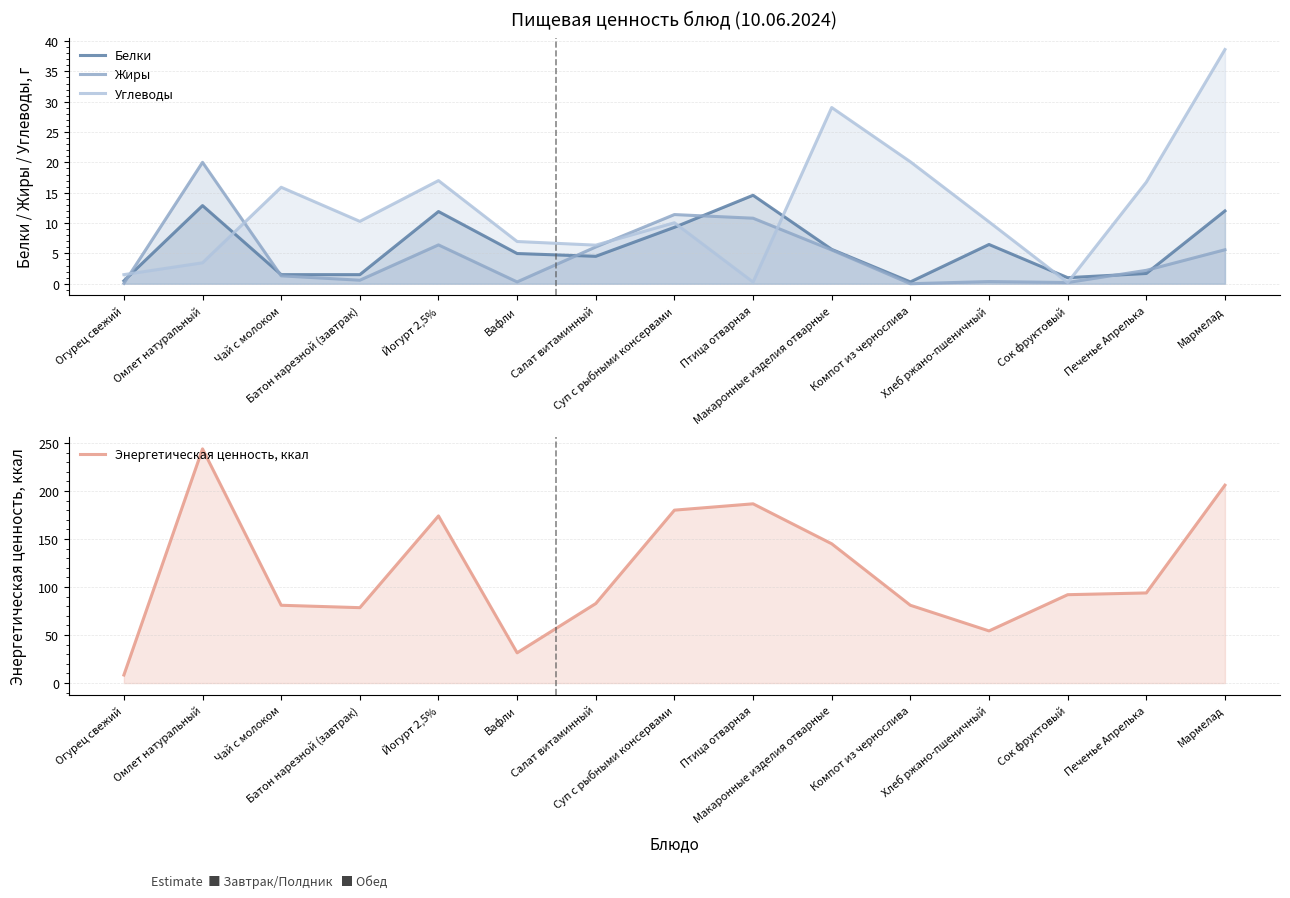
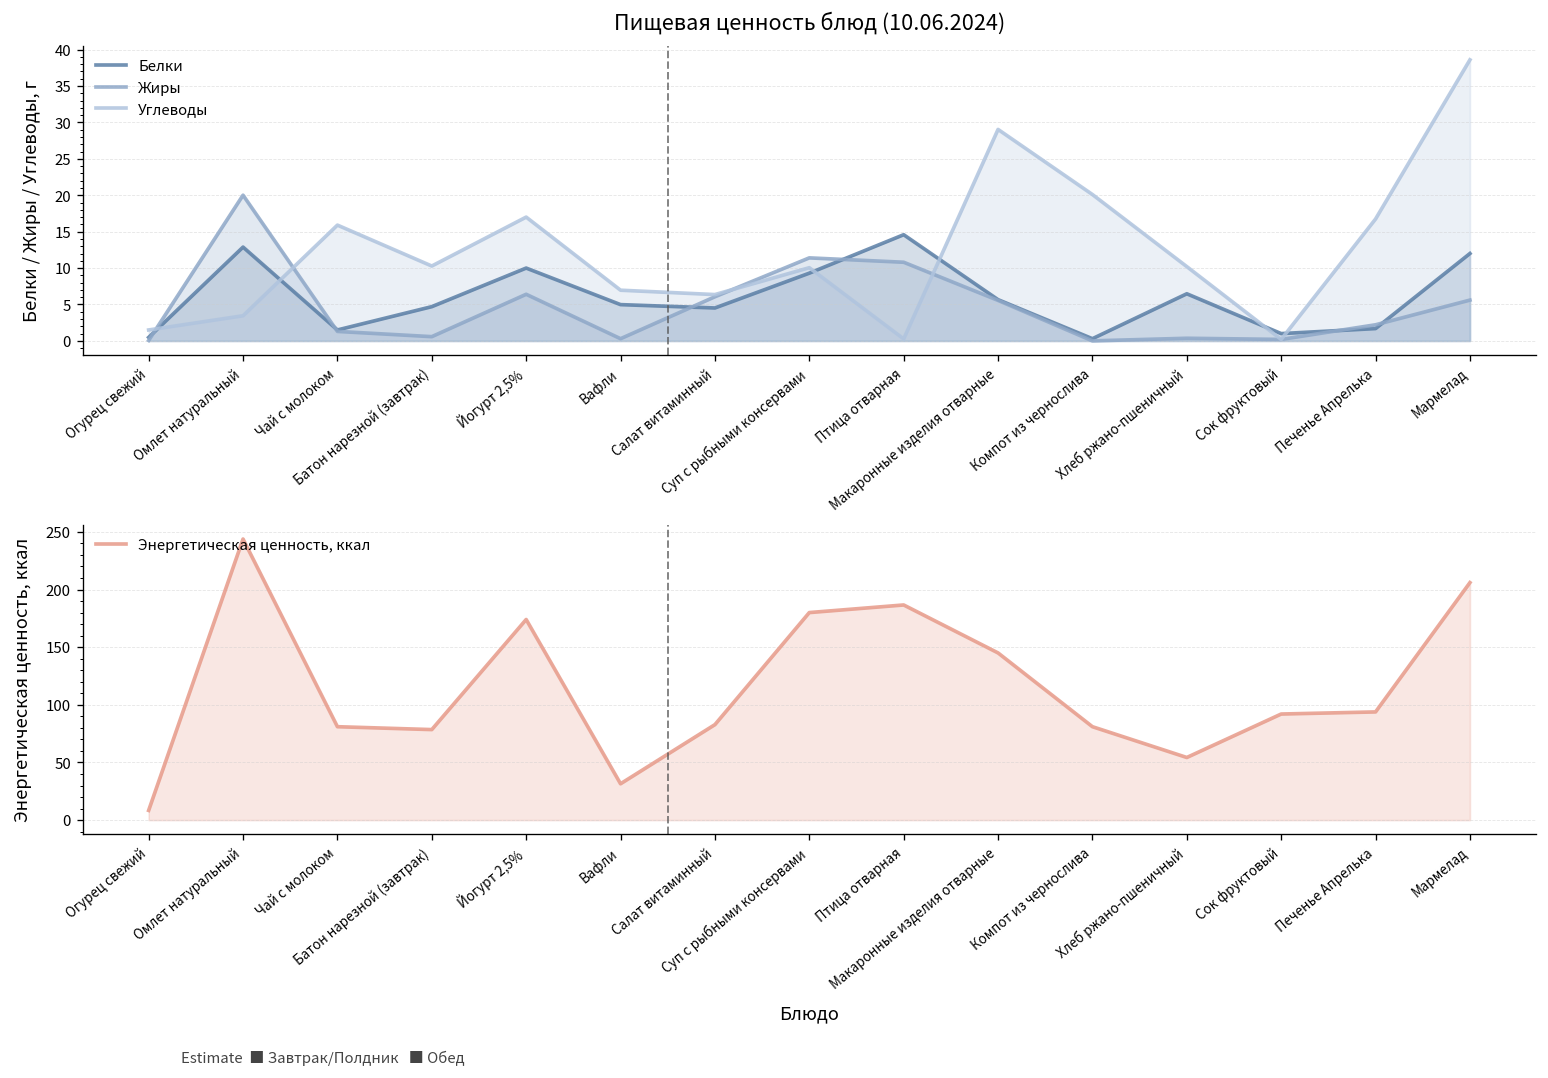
  {
    "Пищевая ценность блюд (10.06.2024)": {
      "Белки": {
        "Огурец свежий": 0,
        "Омлет натуральный": 13,
-       "Батон нарезной (завтрак)": 2,
-       "Йогурт 2,5%": 12,
+       "Батон нарезной (завтрак)": 5,
+       "Йогурт 2,5%": 10,
        "Вафли": 5,
        "Салат витаминный": 5,
        "Суп с рыбными консервами": 9,
        "Птица отварная": 15,
        "Хлеб ржано-пшеничный": 6,
        "Сок фруктовый": 1,
        "Печенье Апрелька": 2,
        "Мармелад": 12
      }
    }
  }
